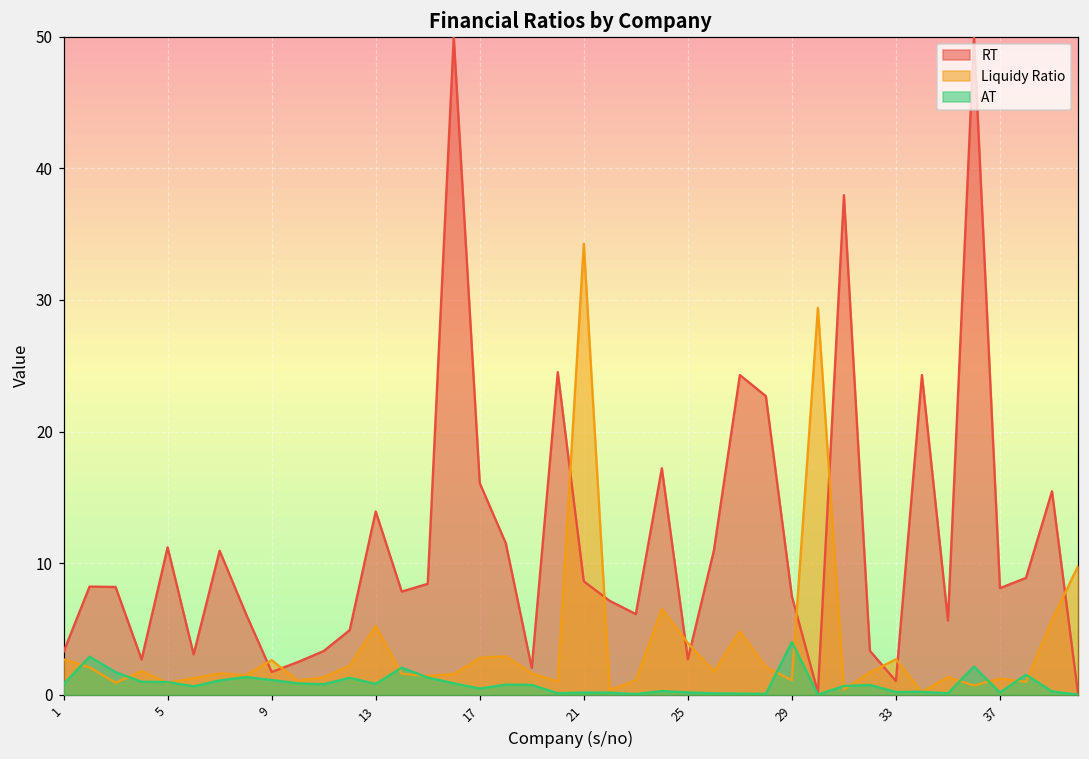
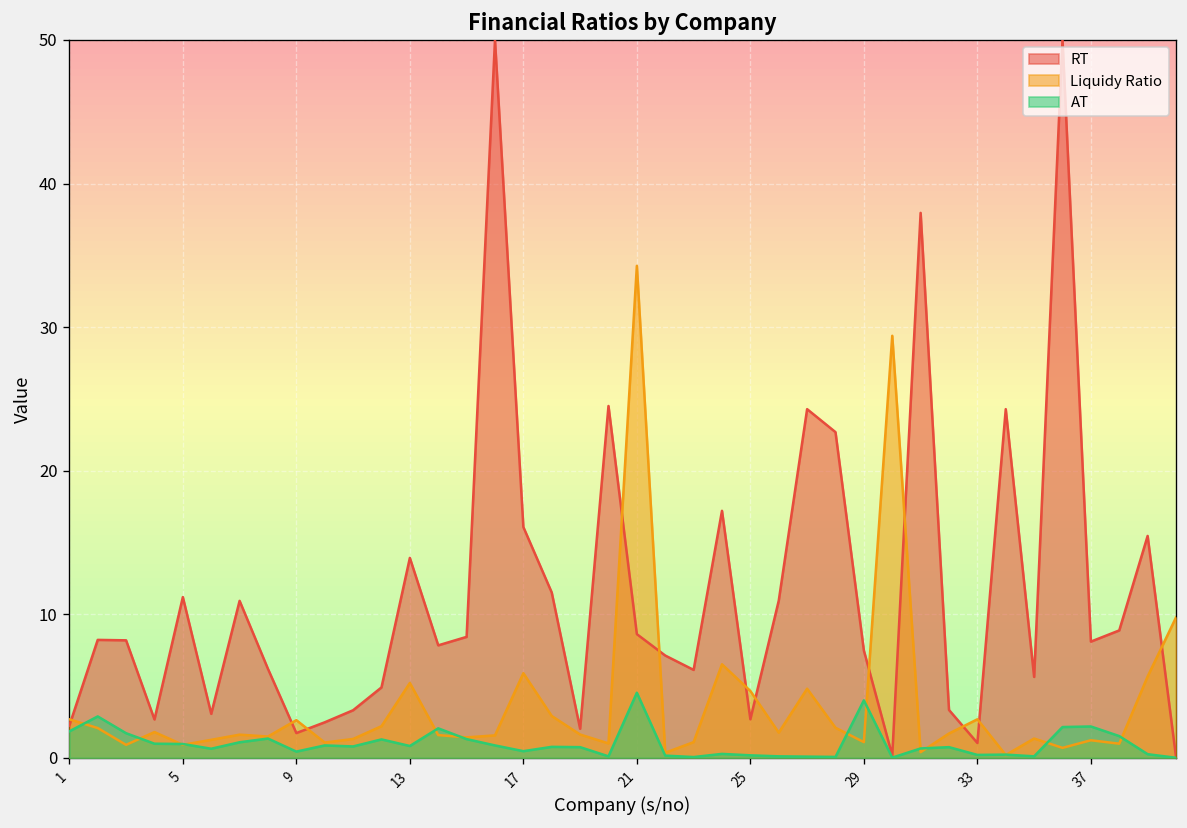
  {
    "RT": {
-     "1": 3.3,
+     "1": 2.3,
      "5": 11.2,
      "9": 1.7,
      "13": 13.9,
      "17": 16.1,
      "21": 8.6,
      "25": 2.7,
      "29": 7.5,
      "33": 1.0,
      "37": 8.1
    },
    "Liquidy Ratio": {
      "1": 2.7,
      "9": 2.6,
      "13": 5.2,
-     "17": 2.8,
+     "17": 5.9,
      "21": 34.3,
-     "25": 3.9,
+     "25": 4.7,
      "29": 1.1,
      "33": 2.7,
      "37": 1.2
    },
    "AT": {
-     "1": 0.8,
-     "9": 1.1,
+     "1": 1.9,
+     "9": 0.4,
      "13": 0.8,
      "17": 0.5,
-     "21": 0.2,
+     "21": 4.5,
      "25": 0.2,
      "29": 4.0,
      "33": 0.2,
-     "37": 0.2
+     "37": 2.2
    }
  }
